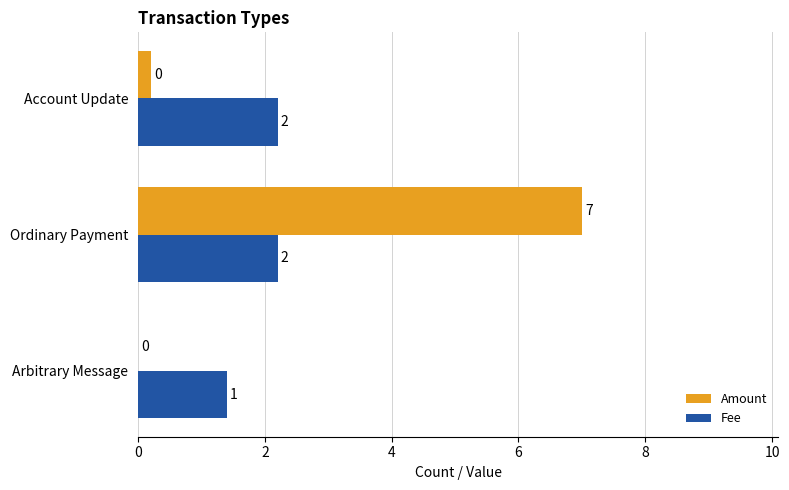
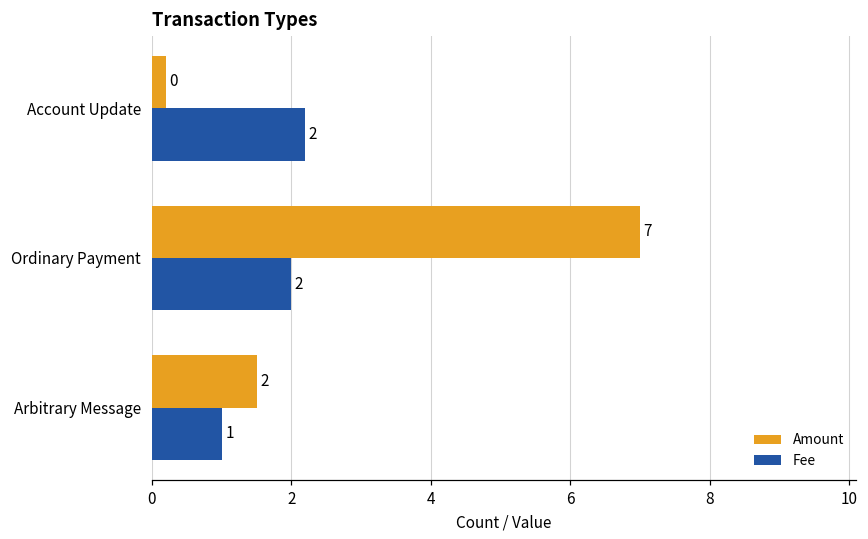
  {
    "Amount": {
      "Account Update": 0,
      "Ordinary Payment": 7,
-     "Arbitrary Message": 0
+     "Arbitrary Message": 2
    },
    "Fee": {
-     "Ordinary Payment": 2.2,
-     "Arbitrary Message": 1.4
+     "Ordinary Payment": 2.0,
+     "Arbitrary Message": 1.0
    }
  }
